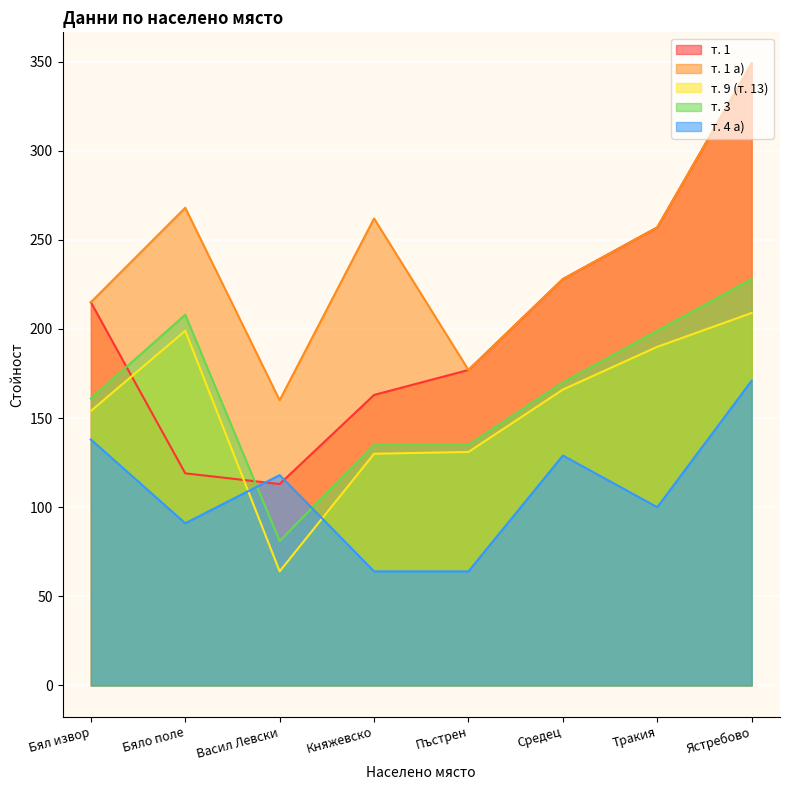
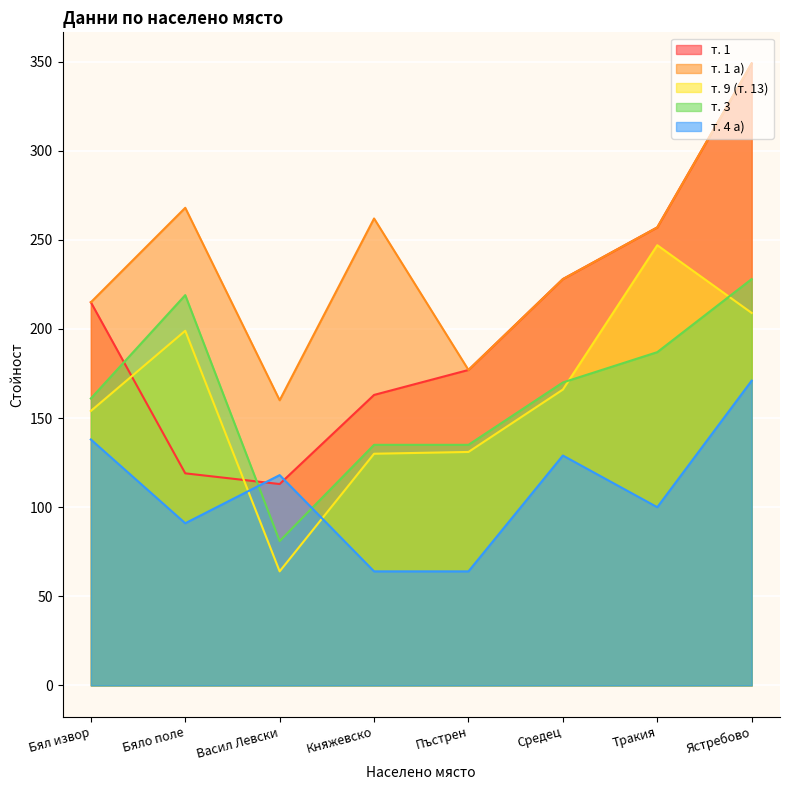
  {
    "т. 1": {
      "Бяло поле": 119,
      "Васил Левски": 113,
      "Княжевско": 163
    },
    "т. 1 а)": {
      "Бяло поле": 268,
      "Васил Левски": 160,
      "Княжевско": 262
    },
    "т. 9 (т. 13)": {
      "Бял извор": 154,
      "Бяло поле": 199,
      "Васил Левски": 64,
      "Княжевско": 130,
      "Пъстрен": 131,
      "Средец": 166,
-     "Тракия": 190,
+     "Тракия": 247,
      "Ястребово": 209
    },
    "т. 3": {
      "Бял извор": 161,
-     "Бяло поле": 208,
+     "Бяло поле": 219,
      "Васил Левски": 81,
      "Княжевско": 135,
      "Пъстрен": 135,
      "Средец": 170,
-     "Тракия": 199,
+     "Тракия": 187,
      "Ястребово": 228
    },
    "т. 4 а)": {
      "Бял извор": 138,
      "Бяло поле": 91,
      "Васил Левски": 118,
      "Княжевско": 64,
      "Пъстрен": 64,
      "Средец": 129,
      "Тракия": 100,
      "Ястребово": 171
    }
  }
